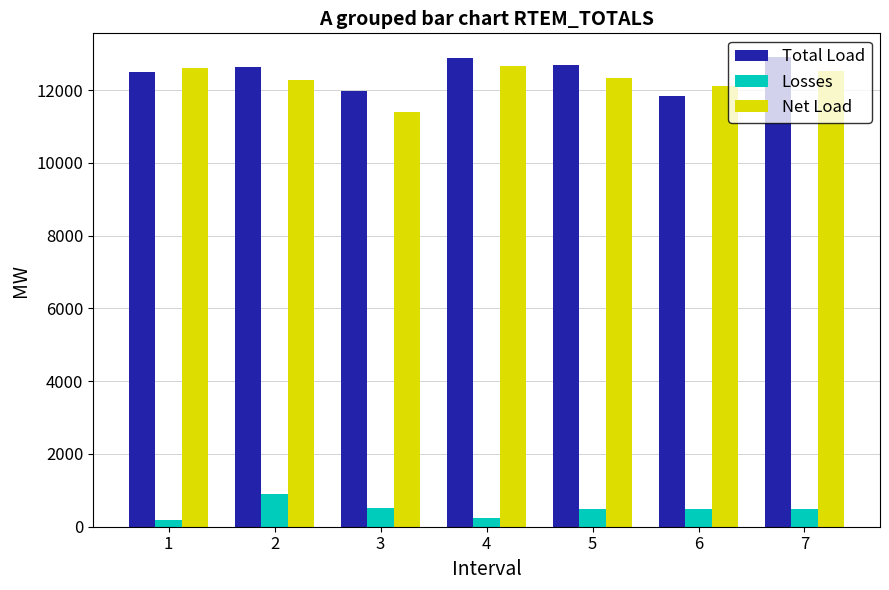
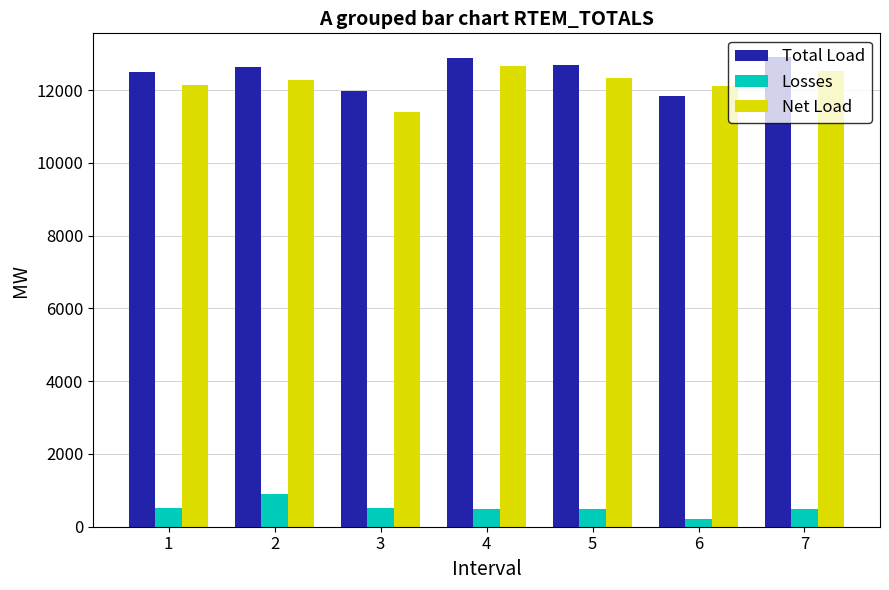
  {
    "Total Load": {
      "1": 12500,
      "2": 12600,
      "3": 12000,
      "4": 12900,
      "5": 12700,
      "6": 11800
    },
    "Losses": {
-     "1": 200,
+     "1": 500,
      "2": 900,
      "3": 500,
-     "4": 200,
+     "4": 500,
      "5": 500,
-     "6": 500,
+     "6": 200,
      "7": 500
    },
    "Net Load": {
-     "1": 12600,
+     "1": 12100,
      "2": 12300,
      "3": 11400,
      "4": 12700,
      "5": 12300,
      "6": 12100
    }
  }
